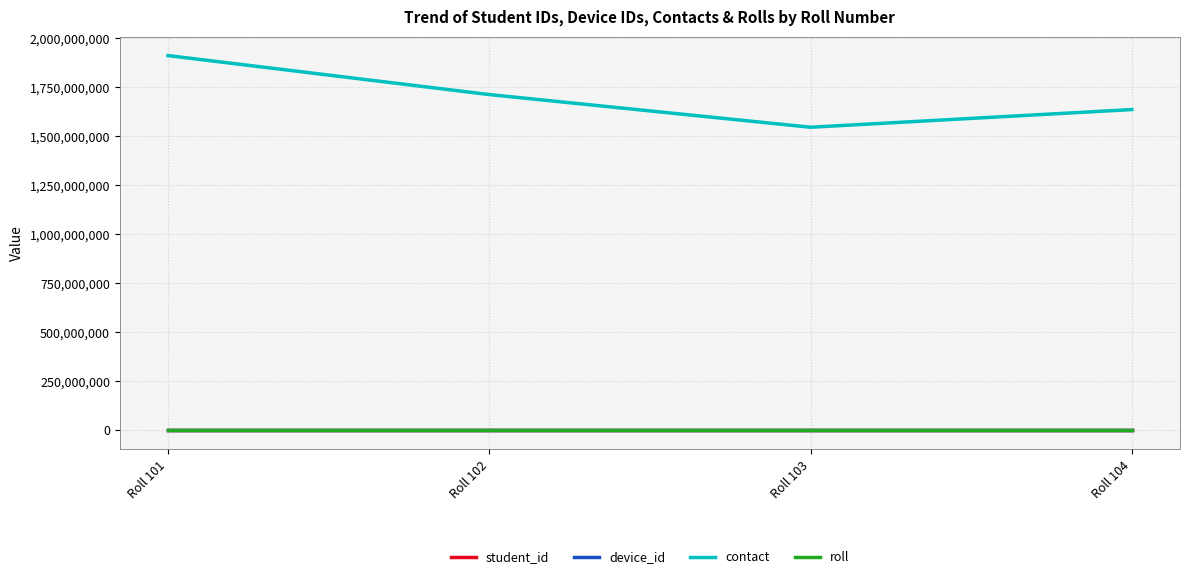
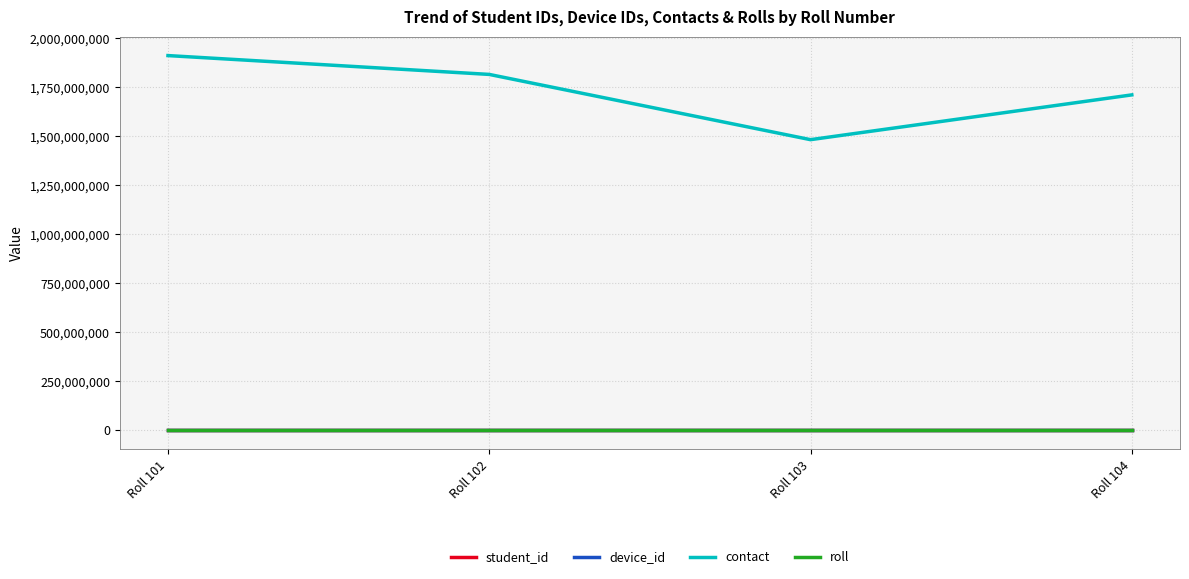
  {
    "roll": {
      "Roll 101": "0",
      "Roll 102": "0",
      "Roll 103": "0",
      "Roll 104": "0"
    },
    "contact": {
      "Roll 101": "1,910,000,000",
-     "Roll 102": "1,710,000,000",
-     "Roll 103": "1,550,000,000",
-     "Roll 104": "1,640,000,000"
+     "Roll 102": "1,820,000,000",
+     "Roll 103": "1,480,000,000",
+     "Roll 104": "1,710,000,000"
    }
  }
